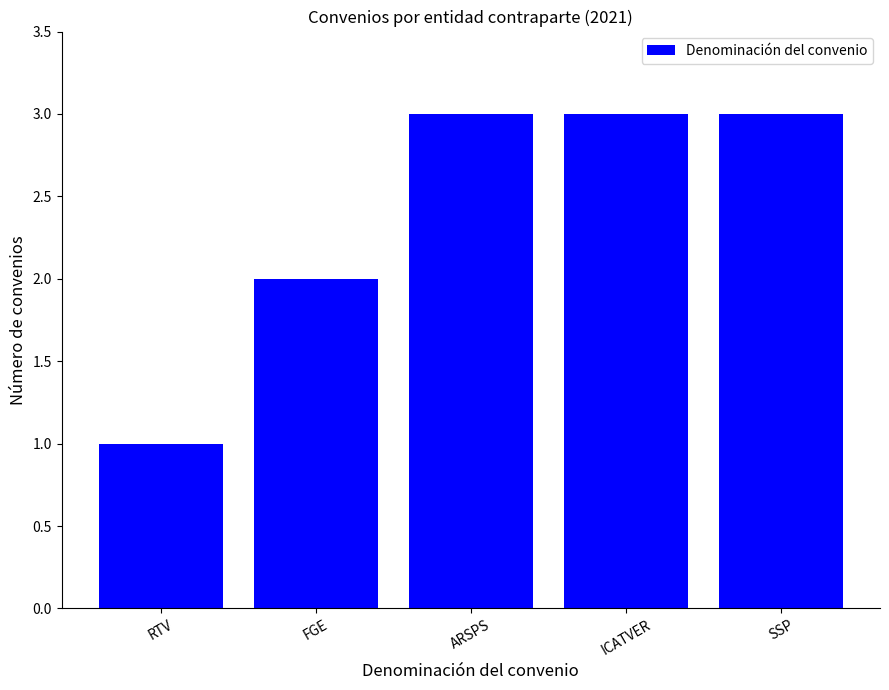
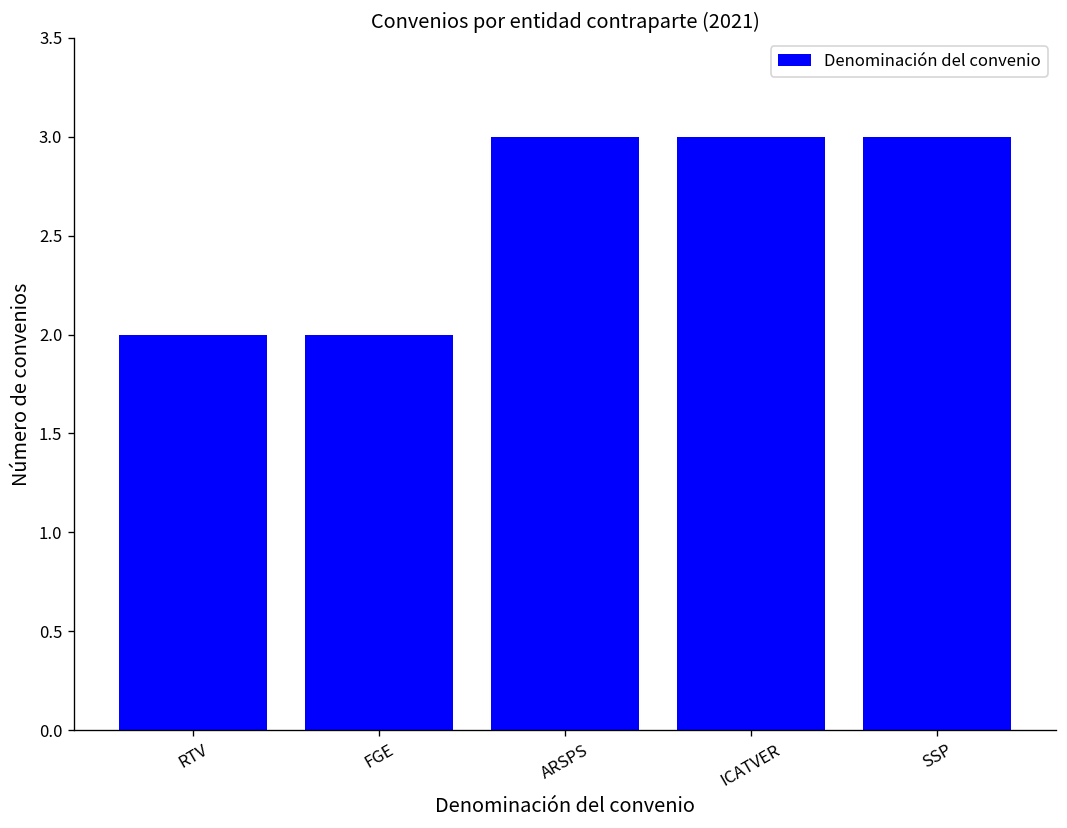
  {
-   "RTV": 1,
+   "RTV": 2,
    "FGE": 2,
    "ARSPS": 3,
    "ICATVER": 3,
    "SSP": 3
  }
